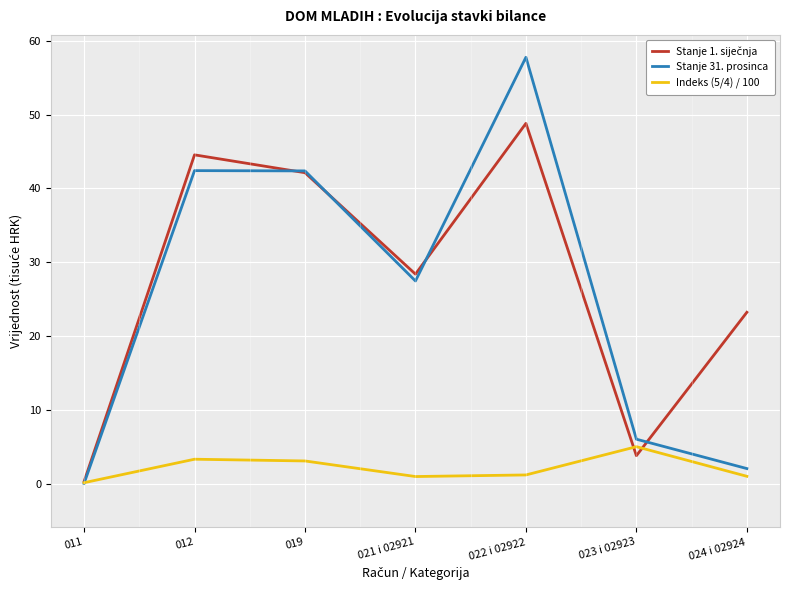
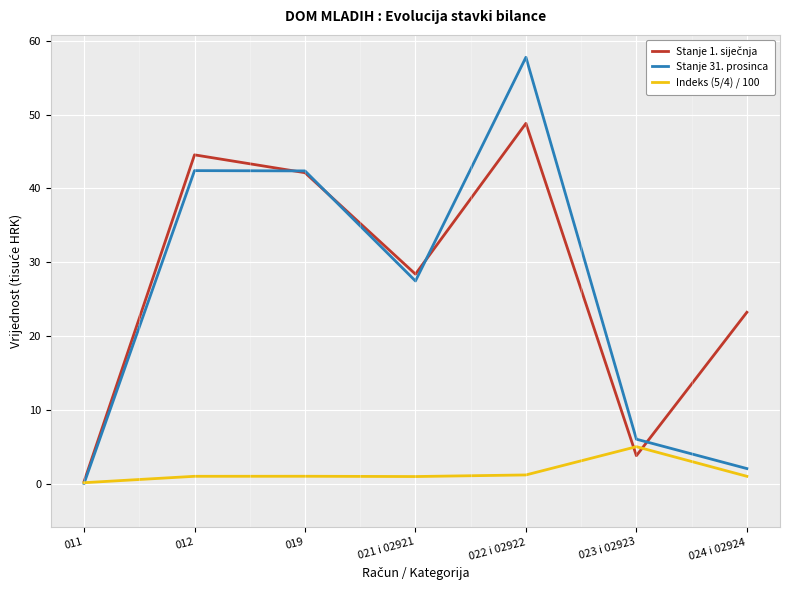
  {
    "Stanje 1. siječnja": {
      "022 i 02922": 49,
      "023 i 02923": 4
    },
    "Indeks (5/4) / 100": {
-     "012": 3,
-     "019": 3,
+     "012": 1,
+     "019": 1,
      "021 i 02921": 1,
      "022 i 02922": 1,
      "023 i 02923": 5,
      "024 i 02924": 1
    }
  }
